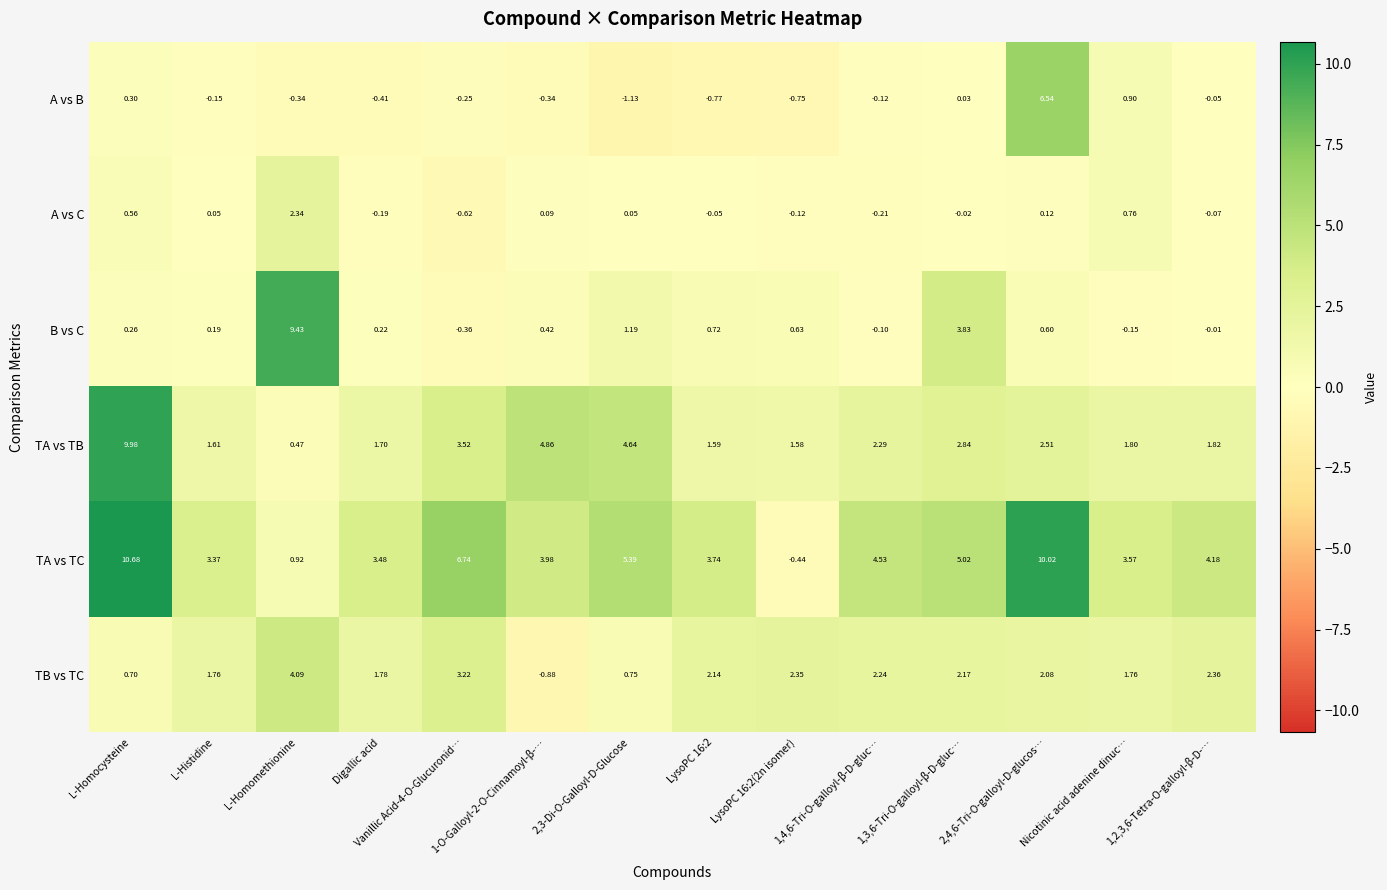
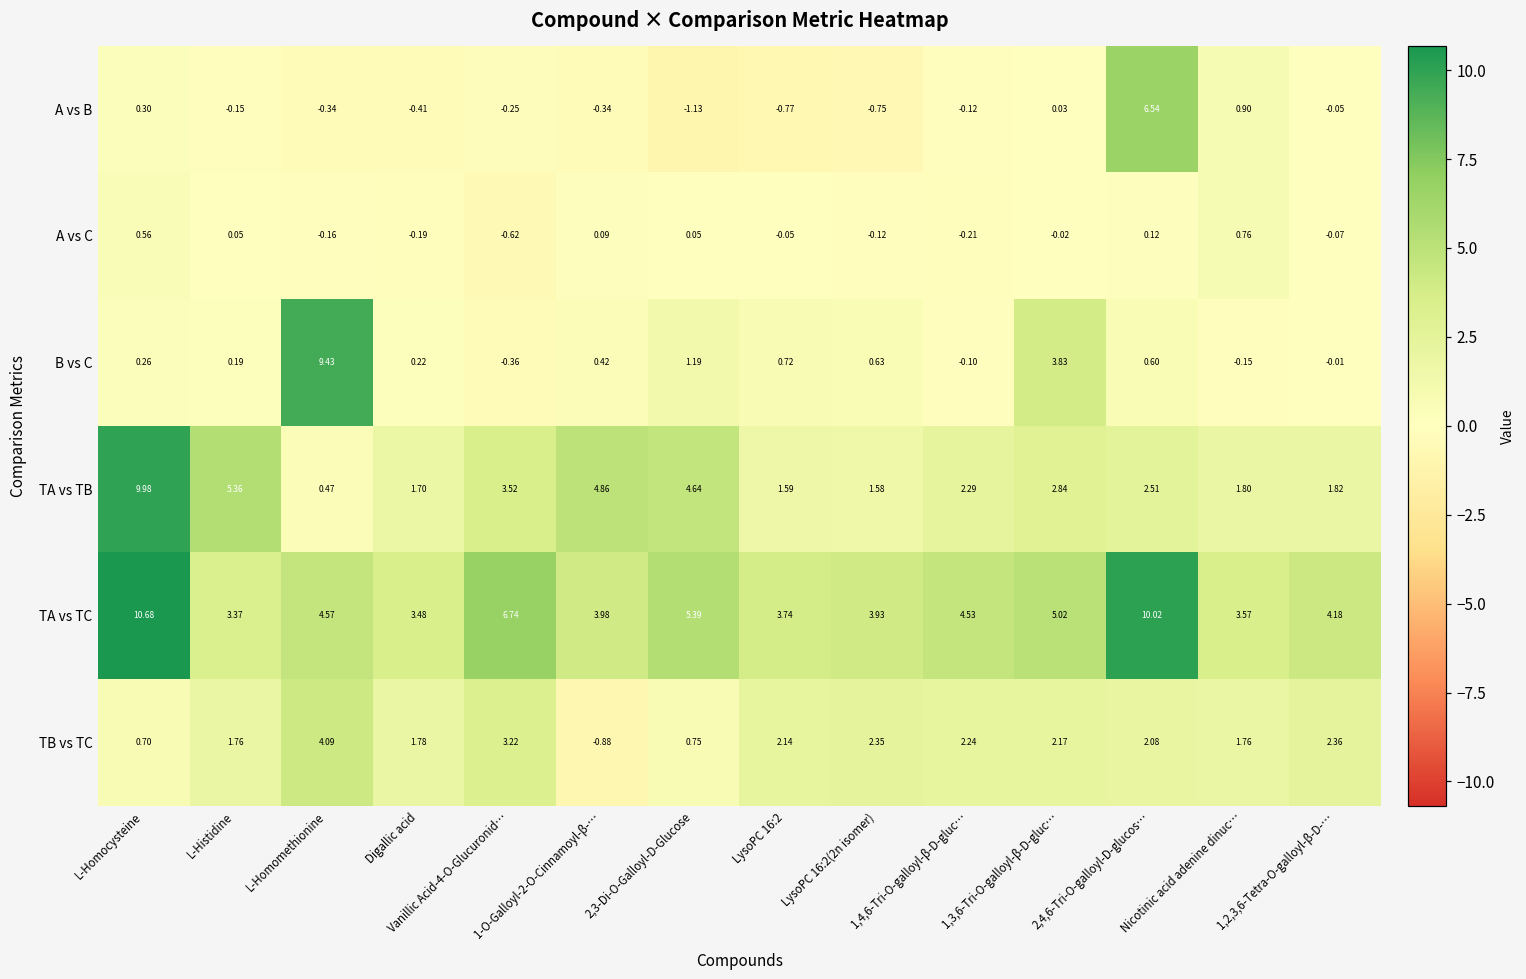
  {
    "A vs B": {
      "L-Homocysteine": 0.30,
      "L-Histidine": -0.15,
      "L-Homomethionine": -0.34,
      "Digallic acid": -0.41,
      "Vanillic Acid-4-O-Glucuronid…": -0.25,
      "1-O-Galloyl-2-O-Cinnamoyl-β-…": -0.34,
      "2,3-Di-O-Galloyl-D-Glucose": -1.13,
      "LysoPC 16:2": -0.77,
      "LysoPC 16:2(2n isomer)": -0.75,
      "1,4,6-Tri-O-galloyl-β-D-gluc…": -0.12,
      "1,3,6-Tri-O-galloyl-β-D-gluc…": 0.03,
      "2,4,6-Tri-O-galloyl-D-glucos…": 6.54,
      "Nicotinic acid adenine dinuc…": 0.90,
      "1,2,3,6-Tetra-O-galloyl-β-D-…": -0.05
    },
    "A vs C": {
      "L-Homocysteine": 0.56,
      "L-Histidine": 0.05,
-     "L-Homomethionine": 2.34,
+     "L-Homomethionine": -0.16,
      "Digallic acid": -0.19,
      "Vanillic Acid-4-O-Glucuronid…": -0.62,
      "1-O-Galloyl-2-O-Cinnamoyl-β-…": 0.09,
      "2,3-Di-O-Galloyl-D-Glucose": 0.05,
      "LysoPC 16:2": -0.05,
      "LysoPC 16:2(2n isomer)": -0.12,
      "1,4,6-Tri-O-galloyl-β-D-gluc…": -0.21,
      "1,3,6-Tri-O-galloyl-β-D-gluc…": -0.02,
      "2,4,6-Tri-O-galloyl-D-glucos…": 0.12,
      "Nicotinic acid adenine dinuc…": 0.76,
      "1,2,3,6-Tetra-O-galloyl-β-D-…": -0.07
    },
    "B vs C": {
      "L-Homocysteine": 0.26,
      "L-Histidine": 0.19,
      "L-Homomethionine": 9.43,
      "Digallic acid": 0.22,
      "Vanillic Acid-4-O-Glucuronid…": -0.36,
      "1-O-Galloyl-2-O-Cinnamoyl-β-…": 0.42,
      "2,3-Di-O-Galloyl-D-Glucose": 1.19,
      "LysoPC 16:2": 0.72,
      "LysoPC 16:2(2n isomer)": 0.63,
      "1,4,6-Tri-O-galloyl-β-D-gluc…": -0.10,
      "1,3,6-Tri-O-galloyl-β-D-gluc…": 3.83,
      "2,4,6-Tri-O-galloyl-D-glucos…": 0.60,
      "Nicotinic acid adenine dinuc…": -0.15,
      "1,2,3,6-Tetra-O-galloyl-β-D-…": -0.01
    },
    "TA vs TB": {
      "L-Homocysteine": 9.98,
-     "L-Histidine": 1.61,
+     "L-Histidine": 5.36,
      "L-Homomethionine": 0.47,
      "Digallic acid": 1.70,
      "Vanillic Acid-4-O-Glucuronid…": 3.52,
      "1-O-Galloyl-2-O-Cinnamoyl-β-…": 4.86,
      "2,3-Di-O-Galloyl-D-Glucose": 4.64,
      "LysoPC 16:2": 1.59,
      "LysoPC 16:2(2n isomer)": 1.58,
      "1,4,6-Tri-O-galloyl-β-D-gluc…": 2.29,
      "1,3,6-Tri-O-galloyl-β-D-gluc…": 2.84,
      "2,4,6-Tri-O-galloyl-D-glucos…": 2.51,
      "Nicotinic acid adenine dinuc…": 1.80,
      "1,2,3,6-Tetra-O-galloyl-β-D-…": 1.82
    },
    "TA vs TC": {
      "L-Homocysteine": 10.68,
      "L-Histidine": 3.37,
-     "L-Homomethionine": 0.92,
+     "L-Homomethionine": 4.57,
      "Digallic acid": 3.48,
      "Vanillic Acid-4-O-Glucuronid…": 6.74,
      "1-O-Galloyl-2-O-Cinnamoyl-β-…": 3.98,
      "2,3-Di-O-Galloyl-D-Glucose": 5.39,
      "LysoPC 16:2": 3.74,
-     "LysoPC 16:2(2n isomer)": -0.44,
+     "LysoPC 16:2(2n isomer)": 3.93,
      "1,4,6-Tri-O-galloyl-β-D-gluc…": 4.53,
      "1,3,6-Tri-O-galloyl-β-D-gluc…": 5.02,
      "2,4,6-Tri-O-galloyl-D-glucos…": 10.02,
      "Nicotinic acid adenine dinuc…": 3.57,
      "1,2,3,6-Tetra-O-galloyl-β-D-…": 4.18
    },
    "TB vs TC": {
      "L-Homocysteine": 0.70,
      "L-Histidine": 1.76,
      "L-Homomethionine": 4.09,
      "Digallic acid": 1.78,
      "Vanillic Acid-4-O-Glucuronid…": 3.22,
      "1-O-Galloyl-2-O-Cinnamoyl-β-…": -0.88,
      "2,3-Di-O-Galloyl-D-Glucose": 0.75,
      "LysoPC 16:2": 2.14,
      "LysoPC 16:2(2n isomer)": 2.35,
      "1,4,6-Tri-O-galloyl-β-D-gluc…": 2.24,
      "1,3,6-Tri-O-galloyl-β-D-gluc…": 2.17,
      "2,4,6-Tri-O-galloyl-D-glucos…": 2.08,
      "Nicotinic acid adenine dinuc…": 1.76,
      "1,2,3,6-Tetra-O-galloyl-β-D-…": 2.36
    }
  }
